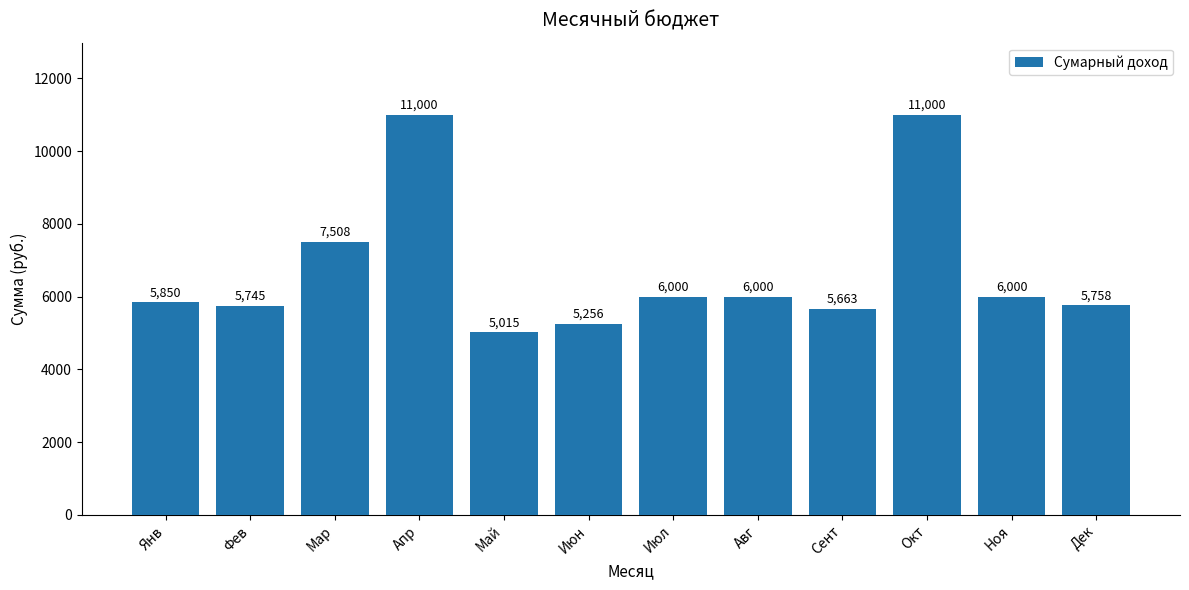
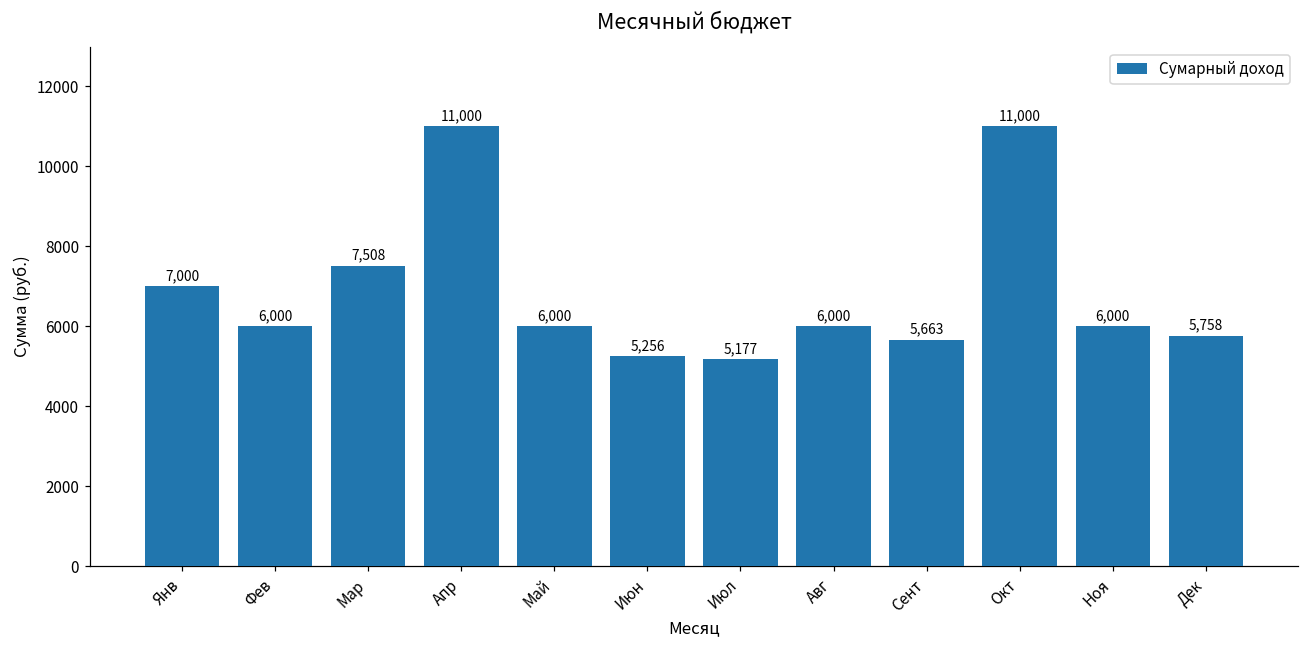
  {
-   "Янв": "5,850",
-   "Фев": "5,745",
+   "Янв": "7,000",
+   "Фев": "6,000",
    "Мар": "7,508",
    "Апр": "11,000",
-   "Май": "5,015",
+   "Май": "6,000",
    "Июн": "5,256",
-   "Июл": "6,000",
+   "Июл": "5,177",
    "Авг": "6,000",
    "Сент": "5,663",
    "Окт": "11,000",
    "Ноя": "6,000",
    "Дек": "5,758"
  }
